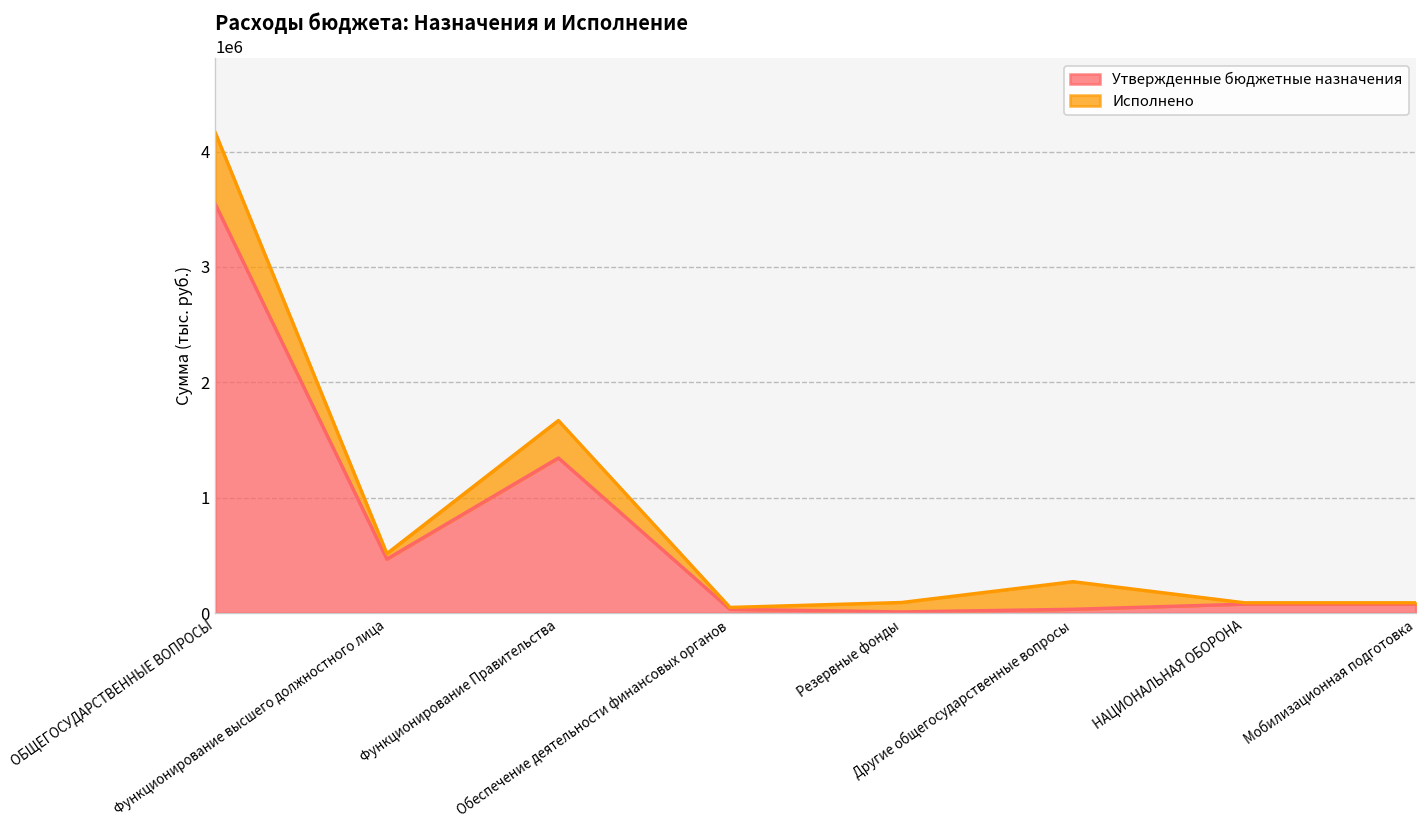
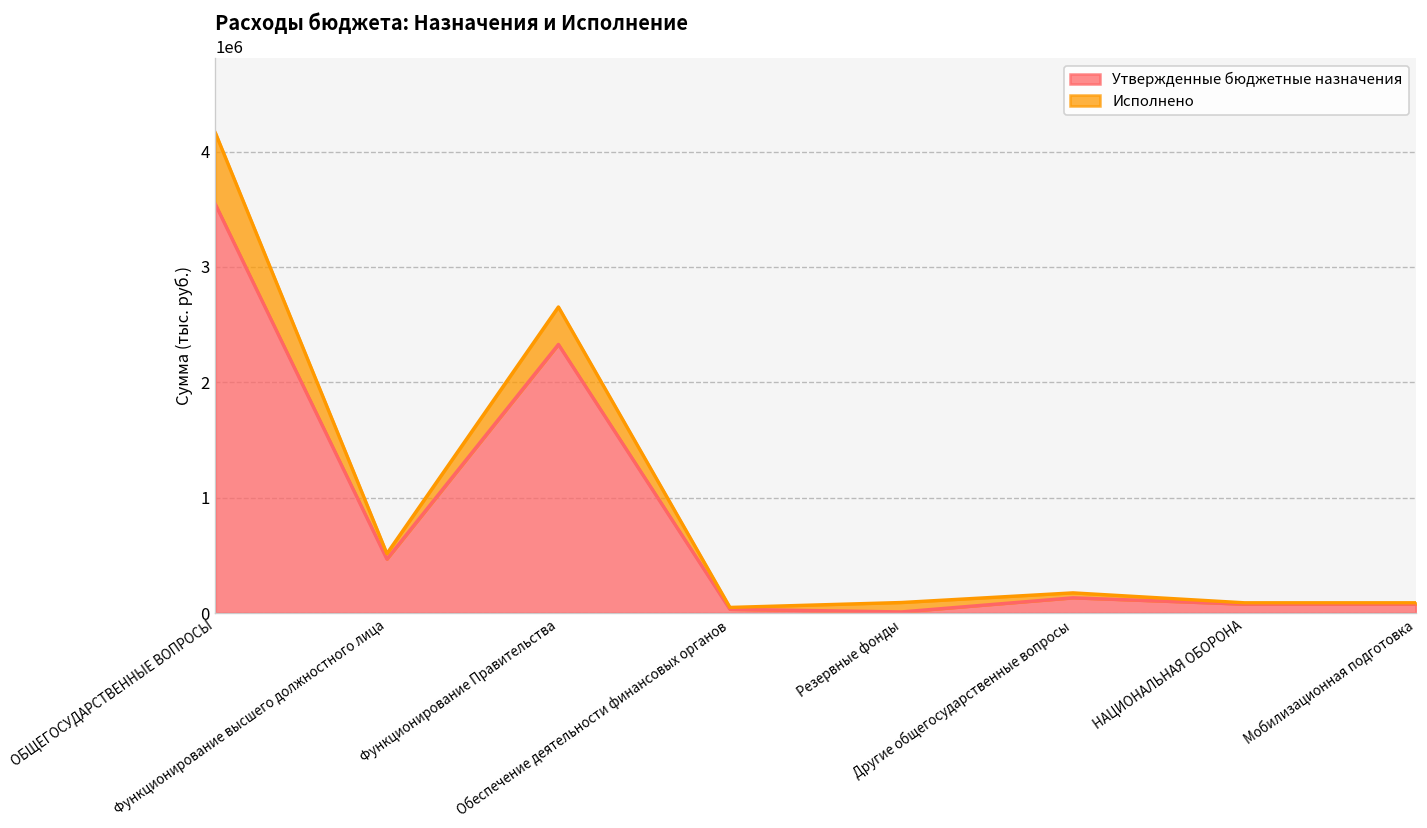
  {
    "Утвержденные бюджетные назначения": {
      "ОБЩЕГОСУДАРСТВЕННЫЕ ВОПРОСЫ": 3500000,
      "Функционирование высшего должностного лица": 500000,
-     "Функционирование Правительства": 1300000,
+     "Функционирование Правительства": 2300000,
      "Резервные фонды": 0,
-     "Другие общегосударственные вопросы": 0
+     "Другие общегосударственные вопросы": 100000
    },
    "Исполнено": {
      "ОБЩЕГОСУДАРСТВЕННЫЕ ВОПРОСЫ": 600000,
      "Функционирование высшего должностного лица": 0,
      "Функционирование Правительства": 300000,
      "Резервные фонды": 100000,
-     "Другие общегосударственные вопросы": 200000
+     "Другие общегосударственные вопросы": 0
    }
  }
